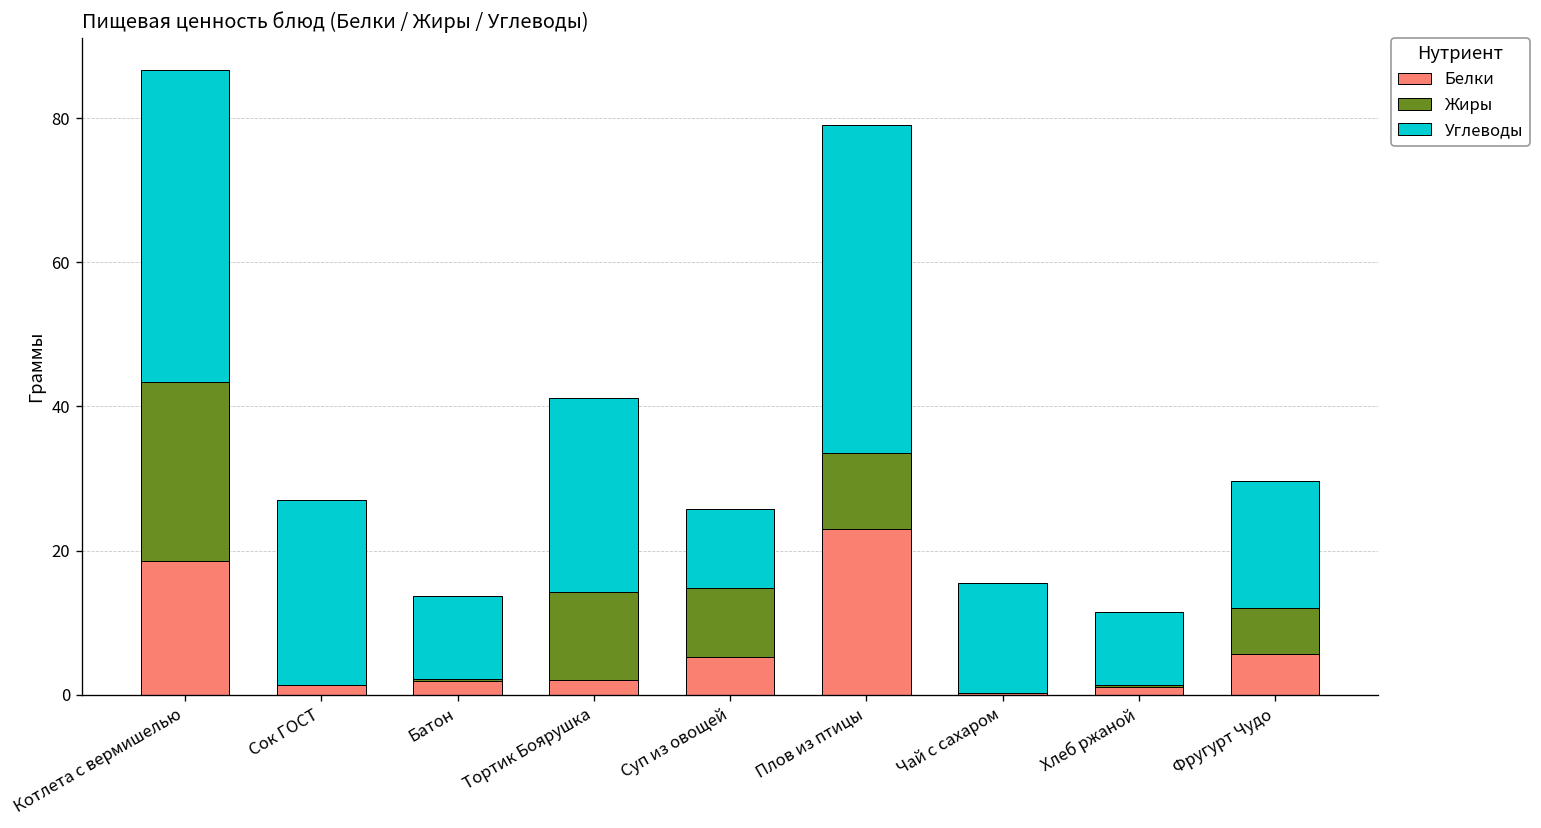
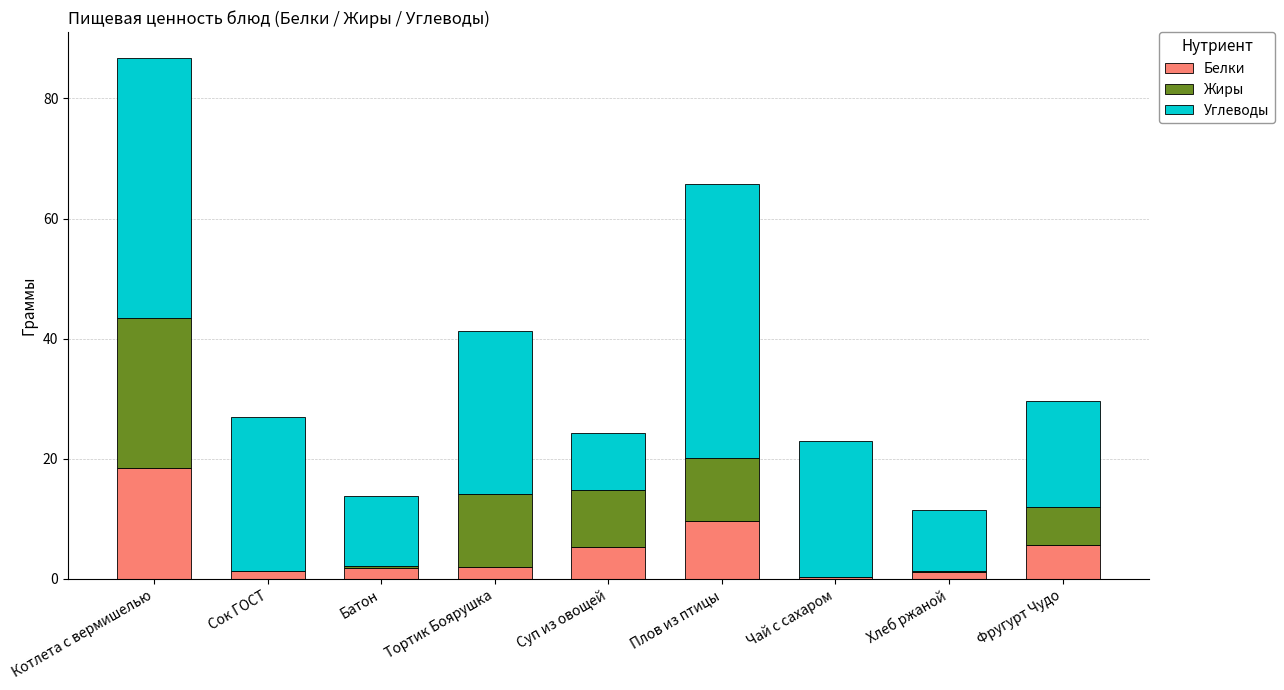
  {
    "Белки": {
      "Котлета с вермишелью": 19,
      "Сок ГОСТ": 1,
      "Батон": 2,
      "Тортик Боярушка": 2,
      "Суп из овощей": 5,
-     "Плов из птицы": 23,
+     "Плов из птицы": 10,
      "Хлеб ржаной": 1,
      "Фругурт Чудо": 6
    },
    "Жиры": {
      "Котлета с вермишелью": 25,
      "Сок ГОСТ": 0,
      "Тортик Боярушка": 12,
      "Суп из овощей": 10,
      "Плов из птицы": 11,
      "Чай с сахаром": 0,
      "Фругурт Чудо": 6
    },
    "Углеводы": {
      "Котлета с вермишелью": 43,
      "Сок ГОСТ": 26,
      "Батон": 12,
      "Тортик Боярушка": 27,
-     "Суп из овощей": 11,
+     "Суп из овощей": 10,
      "Плов из птицы": 46,
-     "Чай с сахаром": 15,
+     "Чай с сахаром": 23,
      "Хлеб ржаной": 10,
      "Фругурт Чудо": 18
    }
  }
